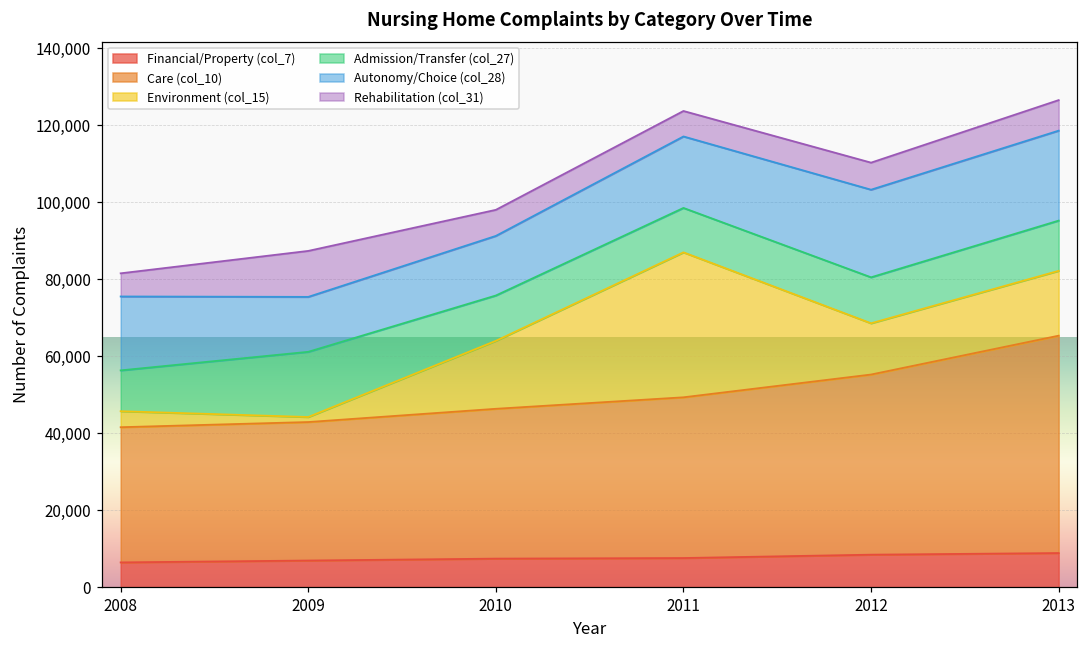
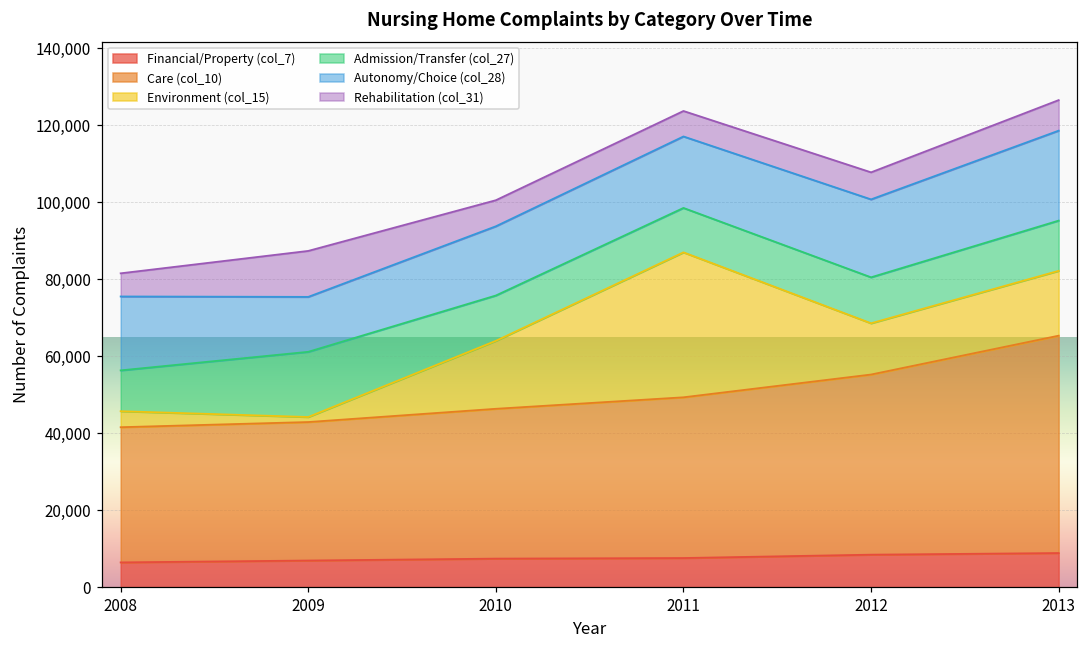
  {
    "Environment (col_15)": {
      "2008": "4,000",
      "2009": "1,000",
      "2010": "18,000",
      "2011": "38,000",
      "2012": "13,000",
      "2013": "17,000"
    },
    "Admission/Transfer (col_27)": {
      "2008": "11,000",
      "2009": "17,000",
      "2010": "12,000",
      "2011": "12,000",
      "2012": "12,000",
      "2013": "13,000"
    },
    "Autonomy/Choice (col_28)": {
      "2008": "19,000",
      "2009": "14,000",
-     "2010": "15,000",
+     "2010": "18,000",
      "2011": "19,000",
-     "2012": "23,000",
+     "2012": "20,000",
      "2013": "23,000"
    },
    "Rehabilitation (col_31)": {
      "2008": "6,000",
      "2009": "12,000",
      "2010": "7,000",
      "2011": "7,000",
      "2012": "7,000",
      "2013": "8,000"
    }
  }
